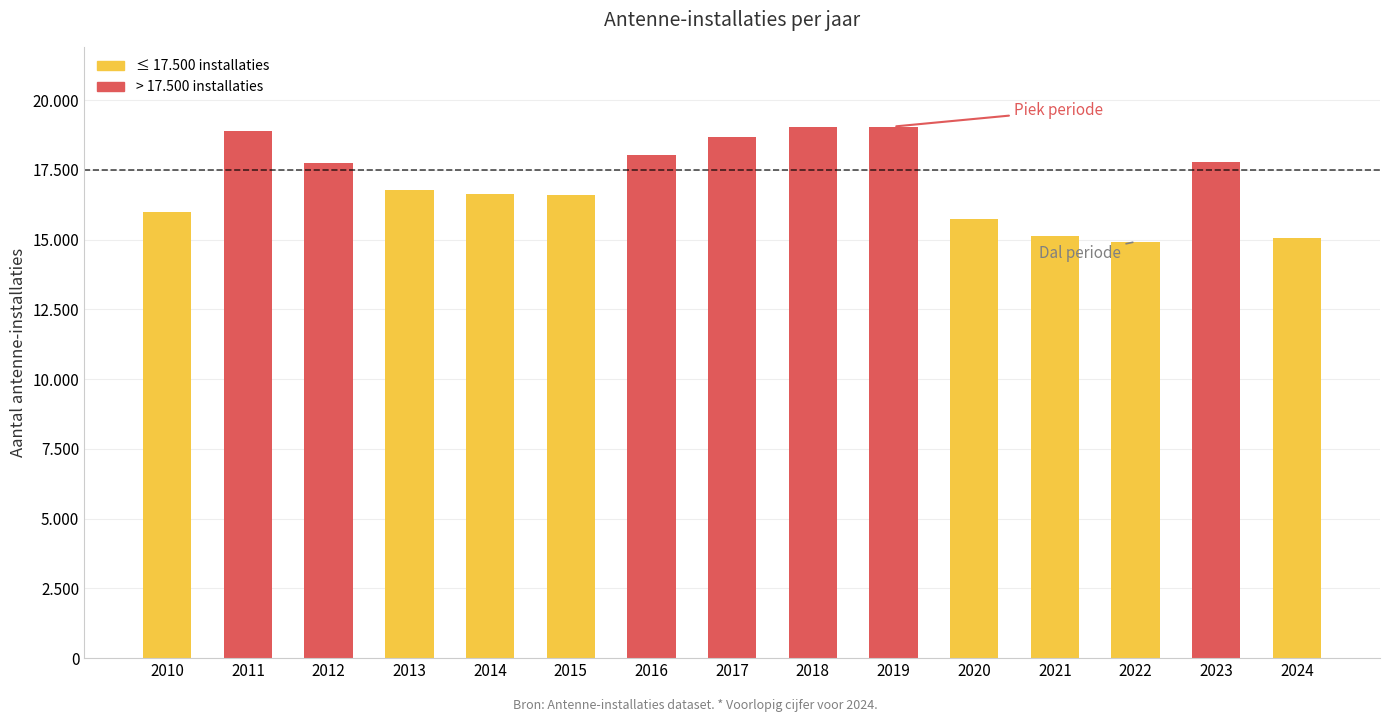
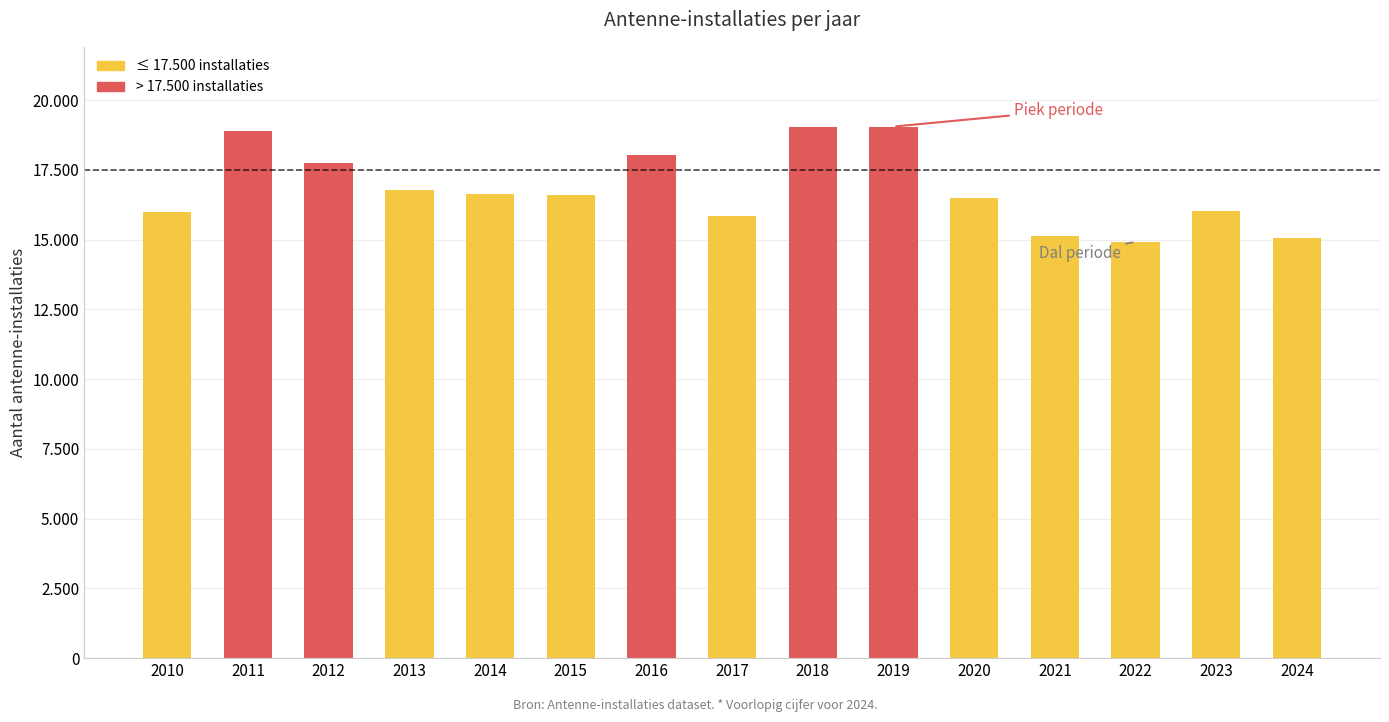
  {
    "2010": 16.0,
    "2011": 18.9,
    "2012": 17.7,
    "2013": 16.8,
    "2014": 16.6,
    "2015": 16.6,
    "2016": 18.0,
-   "2017": 18.7,
+   "2017": 15.9,
    "2018": 19.0,
    "2019": 19.1,
-   "2020": 15.7,
+   "2020": 16.5,
    "2021": 15.2,
    "2022": 14.9,
-   "2023": 17.8,
+   "2023": 16.0,
    "2024": 15.1
  }
